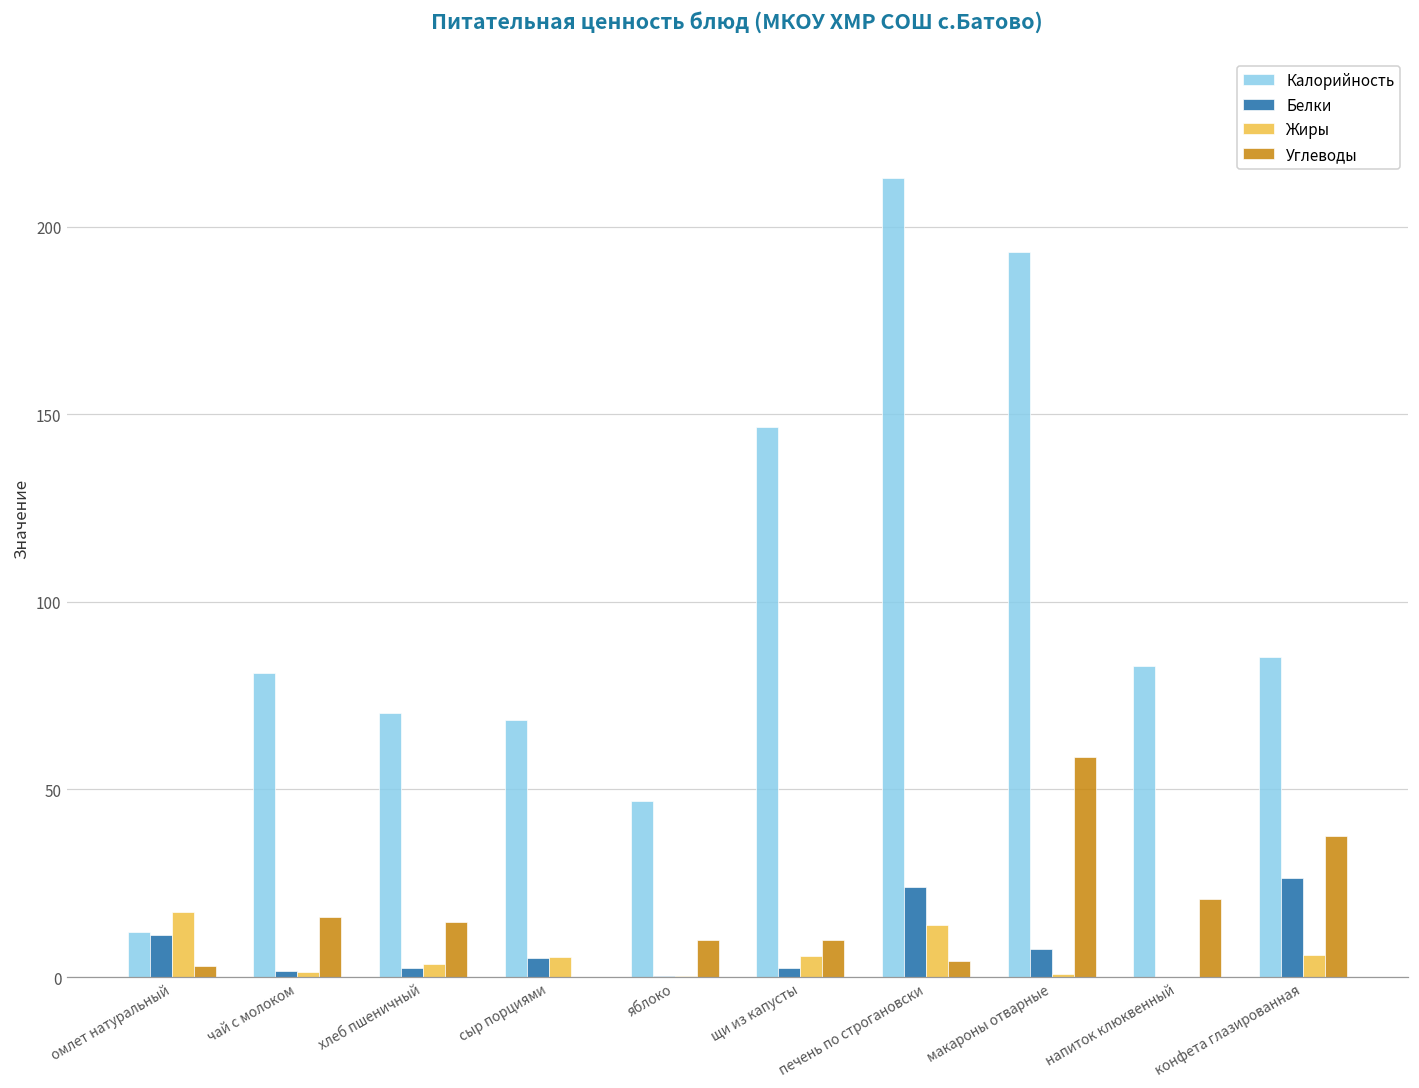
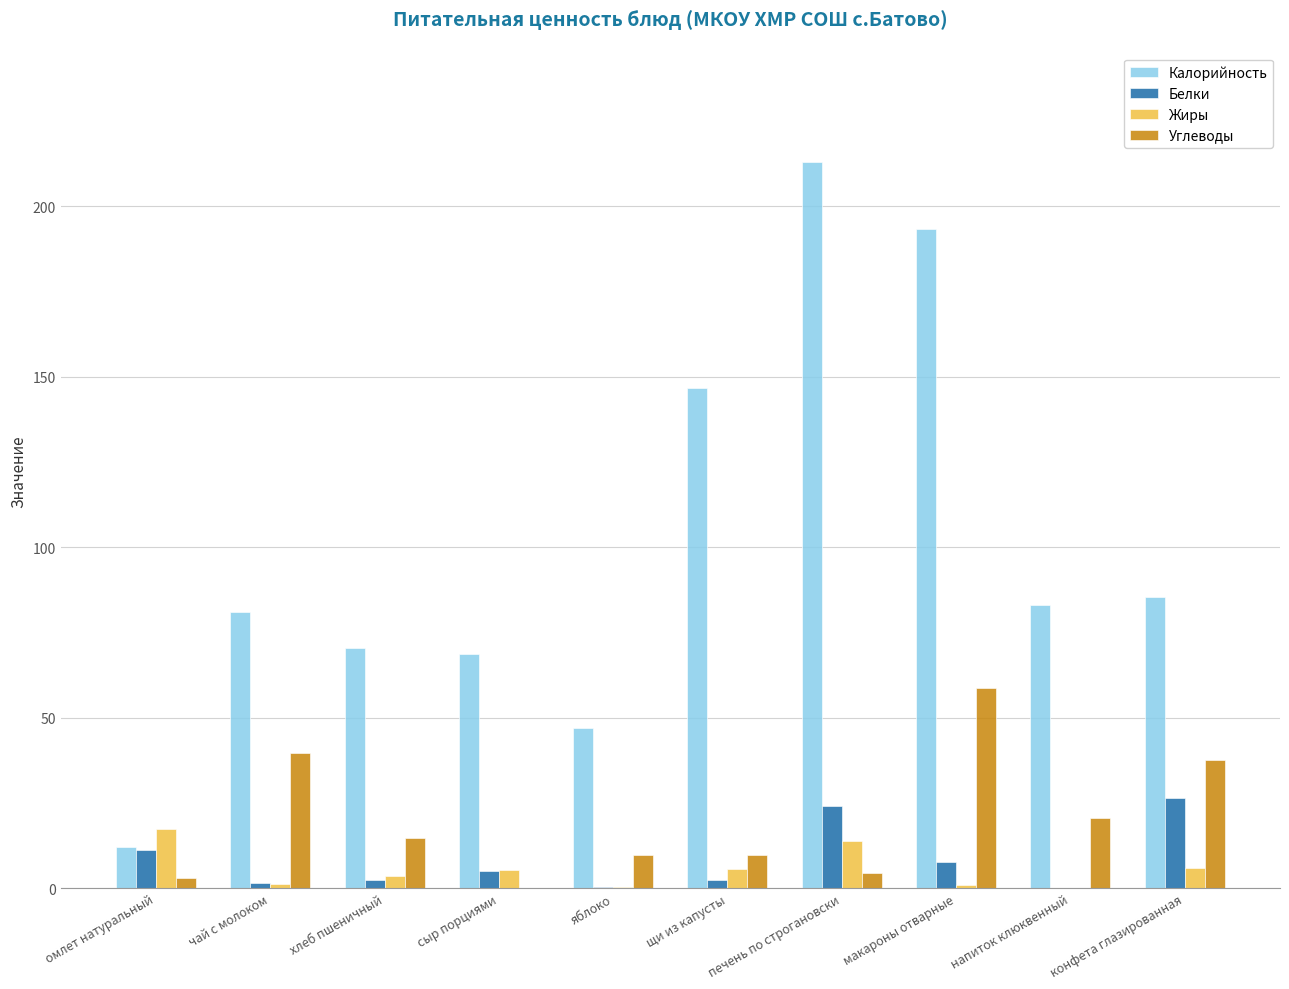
  {
    "Калорийность": {
      "омлет натуральный": 12,
      "чай с молоком": 81,
      "хлеб пшеничный": 71,
      "сыр порциями": 69,
      "яблоко": 47,
      "щи из капусты": 147,
      "печень по строгановски": 213,
      "макароны отварные": 193,
      "напиток клюквенный": 83,
      "конфета глазированная": 85
    },
    "Белки": {
      "омлет натуральный": 11,
      "чай с молоком": 2,
      "хлеб пшеничный": 2,
      "сыр порциями": 5,
      "щи из капусты": 2,
      "печень по строгановски": 24,
      "макароны отварные": 8,
      "конфета глазированная": 26
    },
    "Жиры": {
      "омлет натуральный": 17,
      "чай с молоком": 1,
      "хлеб пшеничный": 3,
      "сыр порциями": 5,
      "щи из капусты": 6,
      "печень по строгановски": 14,
      "макароны отварные": 1,
      "напиток клюквенный": 0,
      "конфета глазированная": 6
    },
    "Углеводы": {
      "омлет натуральный": 3,
-     "чай с молоком": 16,
+     "чай с молоком": 40,
      "хлеб пшеничный": 15,
      "сыр порциями": 0,
      "яблоко": 10,
      "щи из капусты": 10,
      "печень по строгановски": 4,
      "макароны отварные": 59,
      "напиток клюквенный": 21,
      "конфета глазированная": 38
    }
  }
